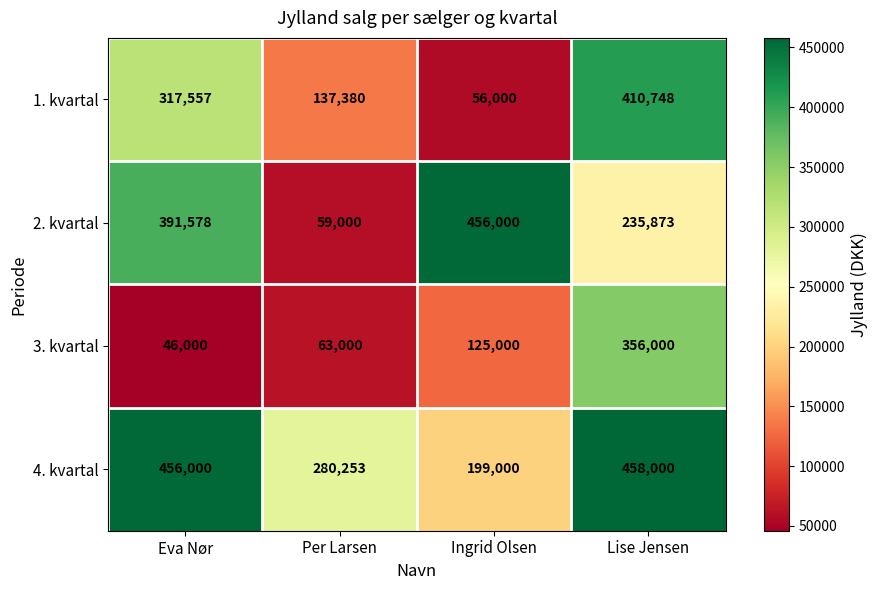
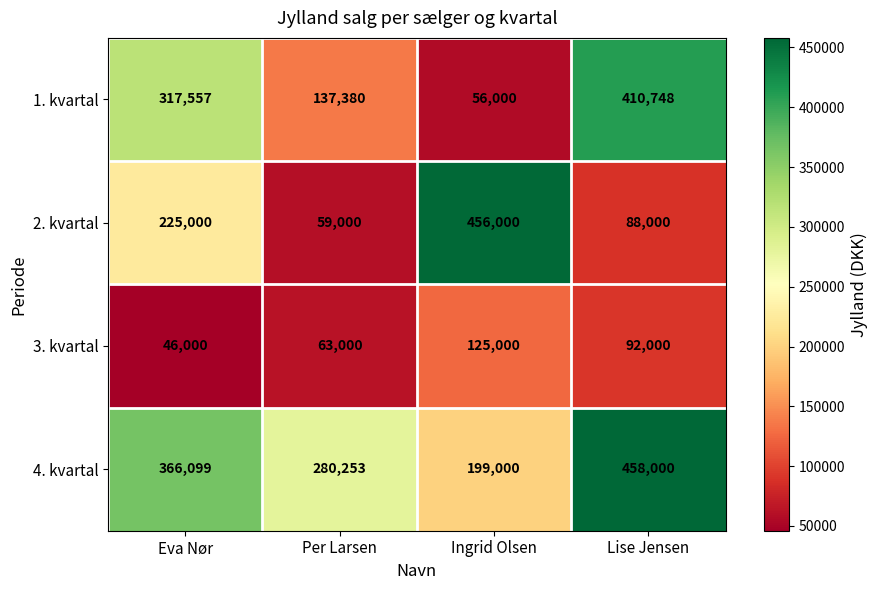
  {
    "1. kvartal": {
      "Eva Nør": "317,557",
      "Per Larsen": "137,380",
      "Ingrid Olsen": "56,000",
      "Lise Jensen": "410,748"
    },
    "2. kvartal": {
-     "Eva Nør": "391,578",
+     "Eva Nør": "225,000",
      "Per Larsen": "59,000",
      "Ingrid Olsen": "456,000",
-     "Lise Jensen": "235,873"
+     "Lise Jensen": "88,000"
    },
    "3. kvartal": {
      "Eva Nør": "46,000",
      "Per Larsen": "63,000",
      "Ingrid Olsen": "125,000",
-     "Lise Jensen": "356,000"
+     "Lise Jensen": "92,000"
    },
    "4. kvartal": {
-     "Eva Nør": "456,000",
+     "Eva Nør": "366,099",
      "Per Larsen": "280,253",
      "Ingrid Olsen": "199,000",
      "Lise Jensen": "458,000"
    }
  }
